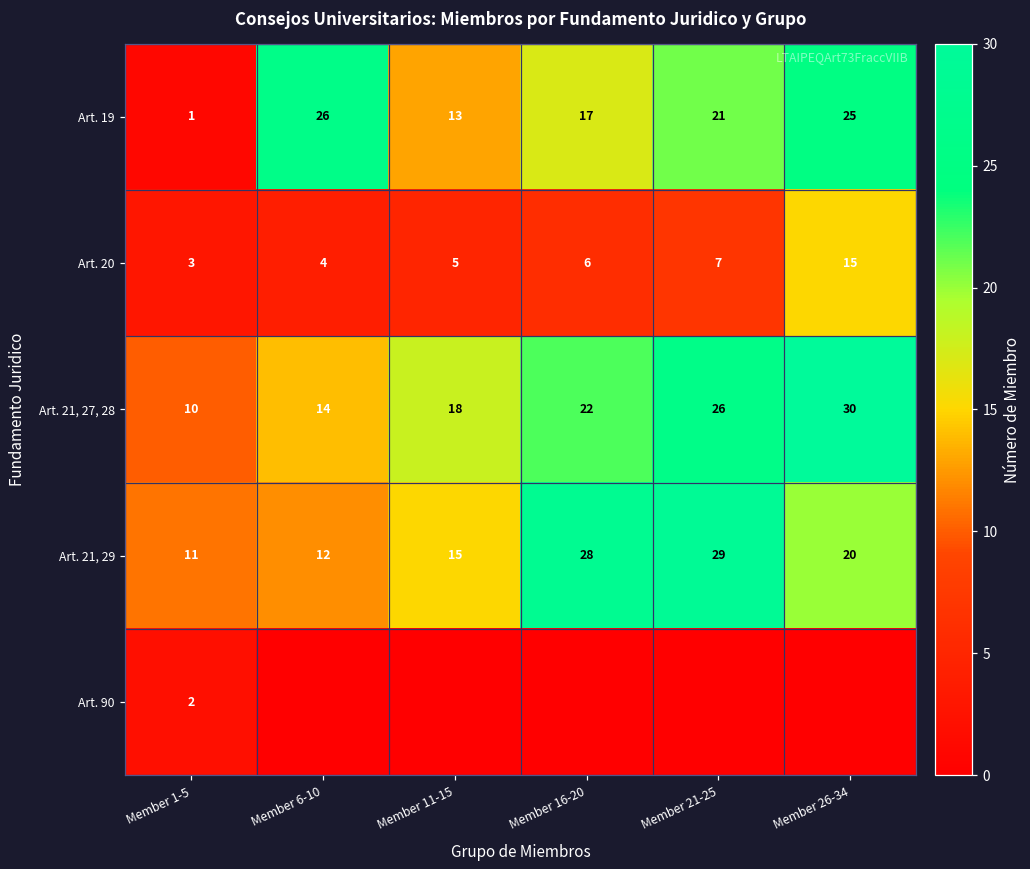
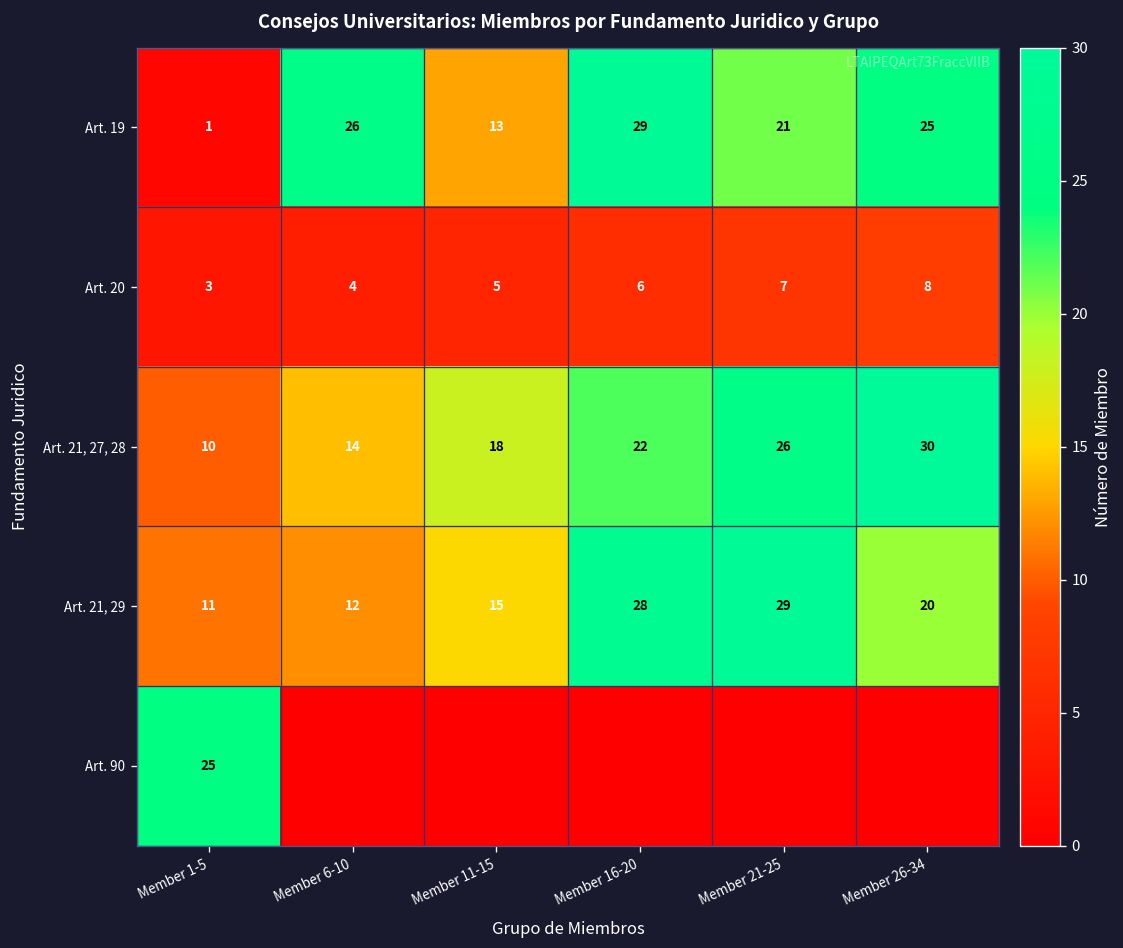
  {
    "Art. 19": {
      "Member 1-5": 1,
      "Member 6-10": 26,
      "Member 11-15": 13,
-     "Member 16-20": 17,
+     "Member 16-20": 29,
      "Member 21-25": 21
    },
    "Art. 20": {
      "Member 1-5": 3,
      "Member 6-10": 4,
      "Member 11-15": 5,
      "Member 16-20": 6,
      "Member 21-25": 7,
-     "Member 26-34": 15
+     "Member 26-34": 8
    },
    "Art. 21, 27, 28": {
      "Member 1-5": 10,
      "Member 6-10": 14,
      "Member 11-15": 18,
      "Member 16-20": 22,
      "Member 21-25": 26,
      "Member 26-34": 30
    },
    "Art. 21, 29": {
      "Member 1-5": 11,
      "Member 6-10": 12,
      "Member 11-15": 15,
      "Member 16-20": 28,
      "Member 21-25": 29,
      "Member 26-34": 20
    },
    "Art. 90": {
-     "Member 1-5": 2
+     "Member 1-5": 25
    }
  }
